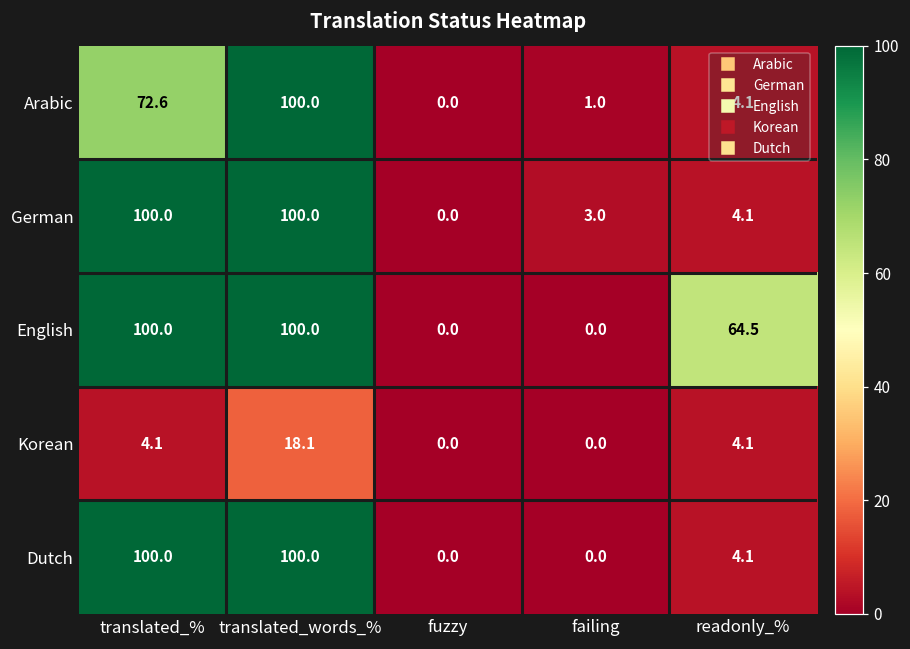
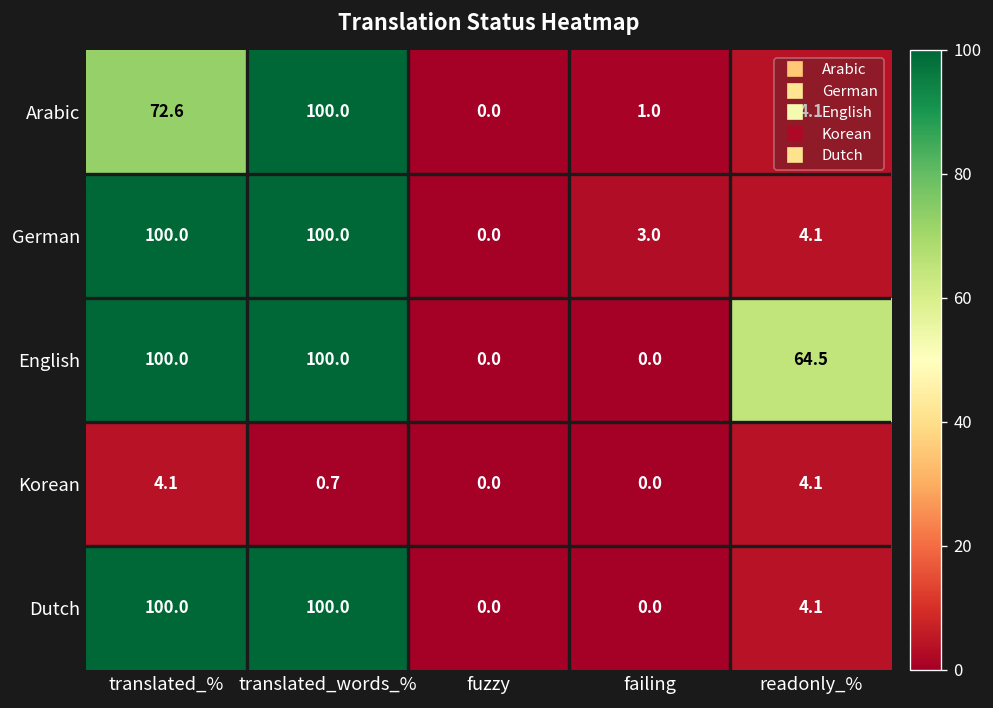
  {
    "Arabic": {
      "translated_%": 72.6,
      "translated_words_%": 100.0,
      "fuzzy": 0.0,
      "failing": 1.0
    },
    "German": {
      "translated_%": 100.0,
      "translated_words_%": 100.0,
      "fuzzy": 0.0,
      "failing": 3.0,
      "readonly_%": 4.1
    },
    "English": {
      "translated_%": 100.0,
      "translated_words_%": 100.0,
      "fuzzy": 0.0,
      "failing": 0.0,
      "readonly_%": 64.5
    },
    "Korean": {
      "translated_%": 4.1,
-     "translated_words_%": 18.1,
+     "translated_words_%": 0.7,
      "fuzzy": 0.0,
      "failing": 0.0,
      "readonly_%": 4.1
    },
    "Dutch": {
      "translated_%": 100.0,
      "translated_words_%": 100.0,
      "fuzzy": 0.0,
      "failing": 0.0,
      "readonly_%": 4.1
    }
  }
